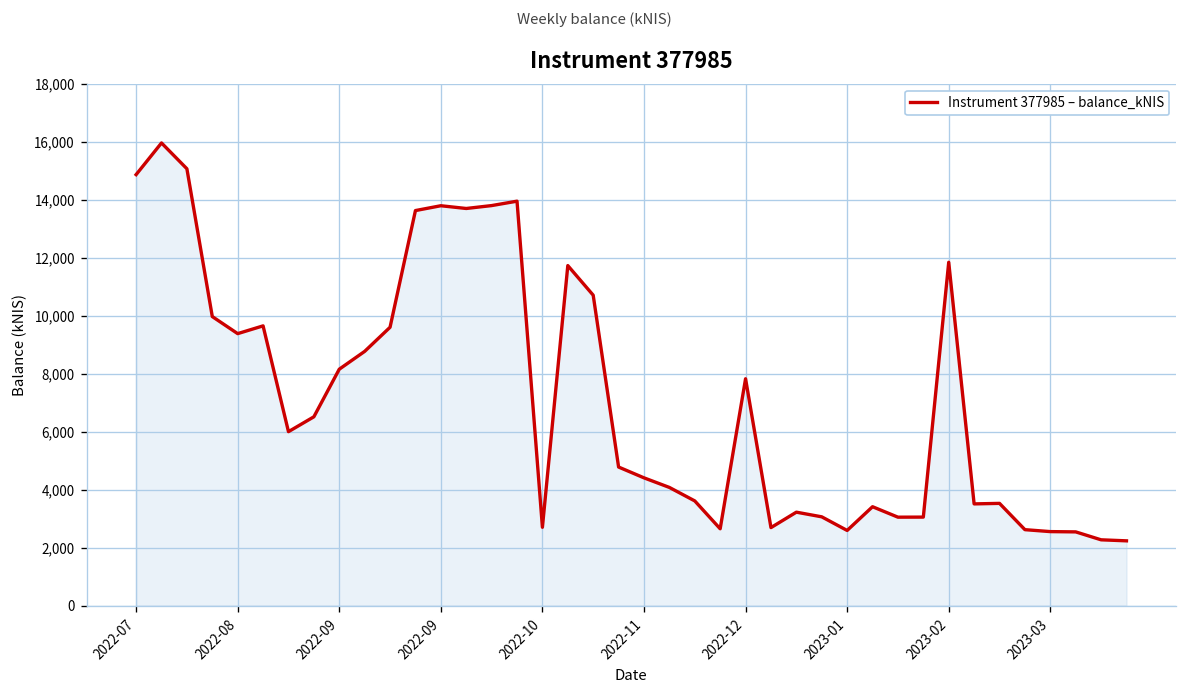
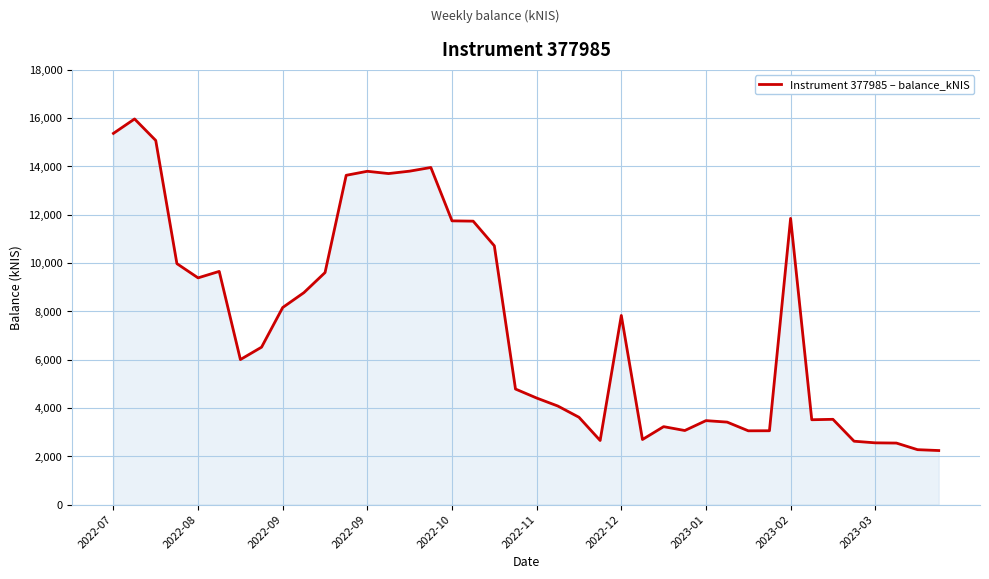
  {
-   "2022-07": "14,900",
+   "2022-07": "15,400",
    "2022-08": "9,400",
-   "2022-10": "2,700",
+   "2022-10": "11,700",
    "2022-11": "4,400",
    "2022-12": "7,800",
-   "2023-01": "2,600",
+   "2023-01": "3,500",
    "2023-02": "11,900",
    "2023-03": "2,600"
  }
